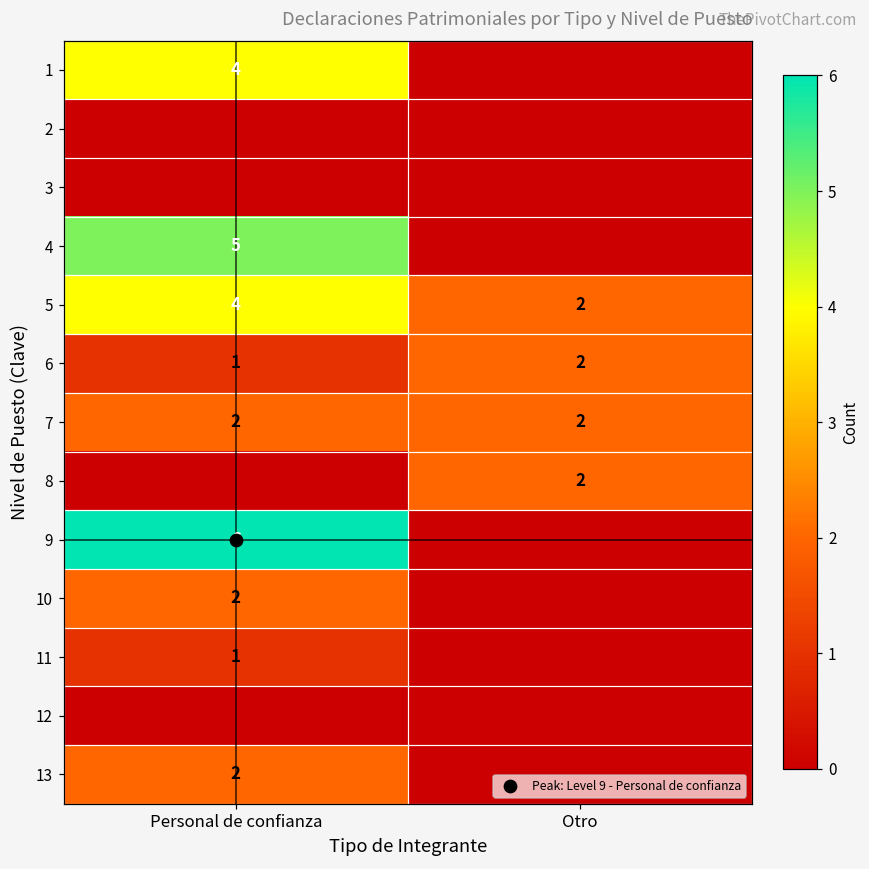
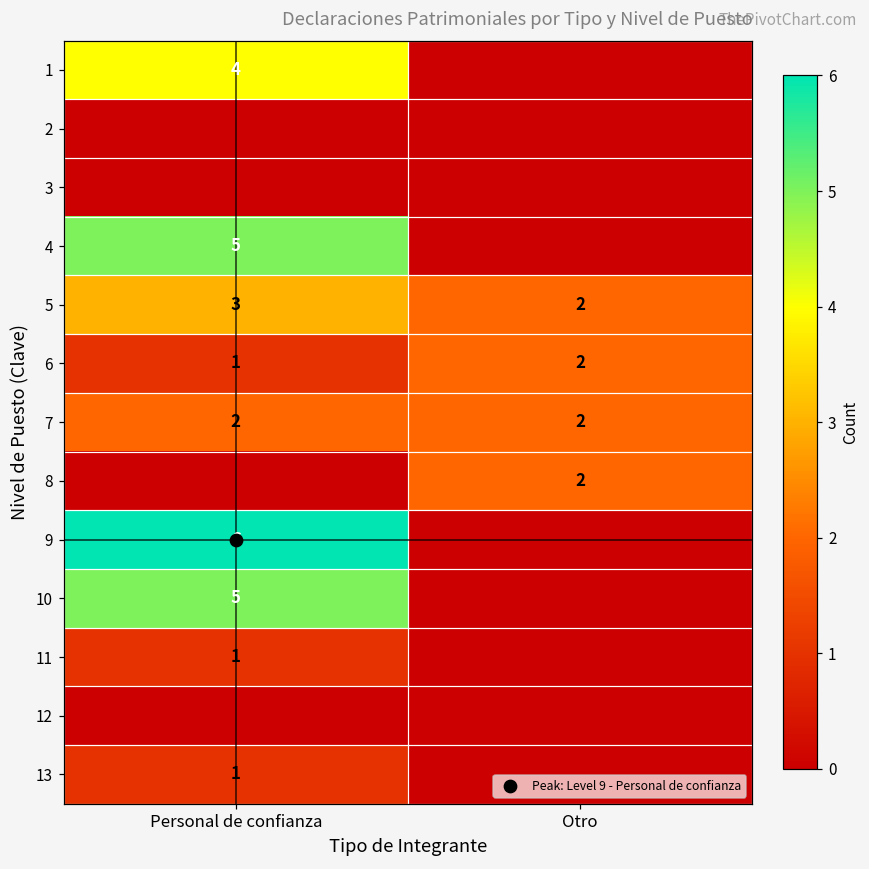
  {
    "1": {
      "Personal de confianza": 4
    },
    "4": {
      "Personal de confianza": 5
    },
    "5": {
-     "Personal de confianza": 4,
+     "Personal de confianza": 3,
      "Otro": 2
    },
    "6": {
      "Personal de confianza": 1,
      "Otro": 2
    },
    "7": {
      "Personal de confianza": 2,
      "Otro": 2
    },
    "8": {
      "Otro": 2
    },
    "10": {
-     "Personal de confianza": 2
+     "Personal de confianza": 5
    },
    "11": {
      "Personal de confianza": 1
    },
    "13": {
-     "Personal de confianza": 2
+     "Personal de confianza": 1
    }
  }
